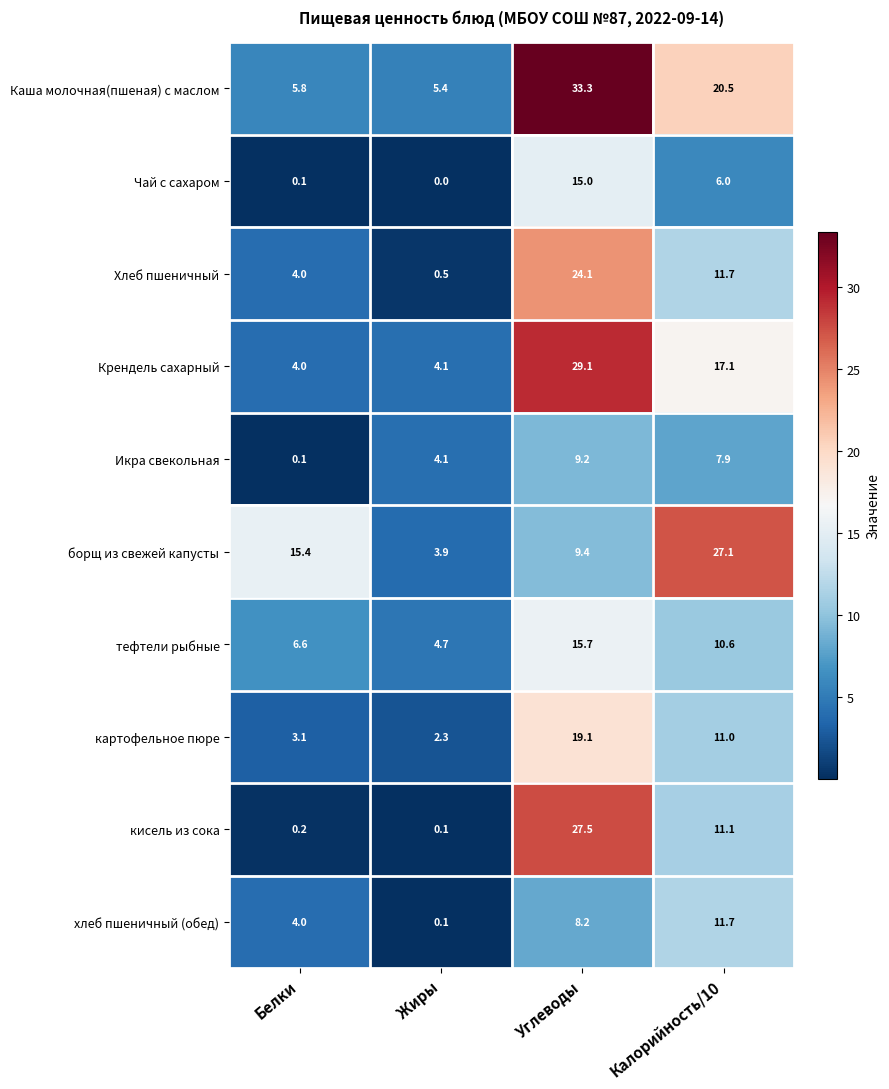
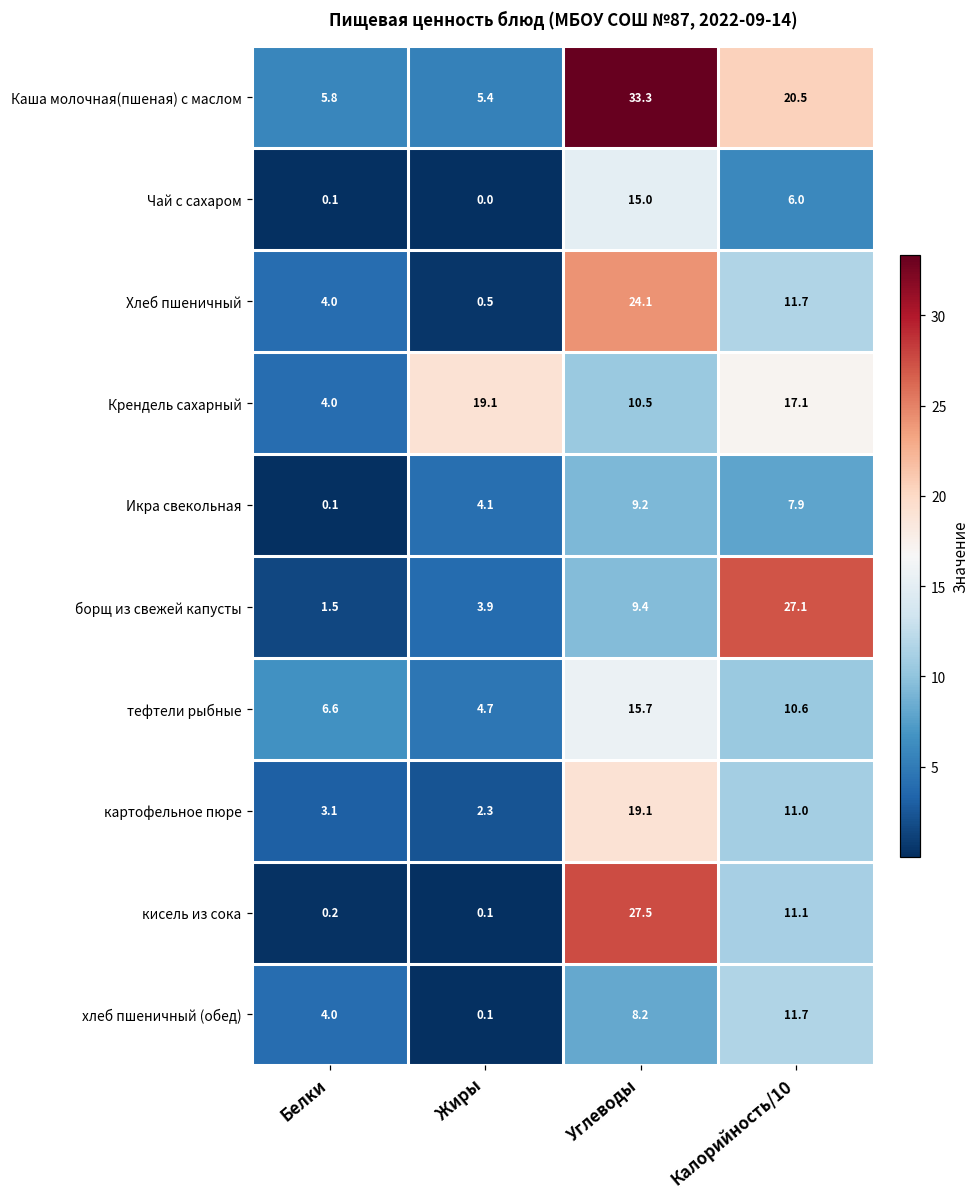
  {
    "Каша молочная(пшеная) с маслом": {
      "Белки": 5.8,
      "Жиры": 5.4,
      "Углеводы": 33.3,
      "Калорийность/10": 20.5
    },
    "Чай с сахаром": {
      "Белки": 0.1,
      "Жиры": 0.0,
      "Углеводы": 15.0,
      "Калорийность/10": 6.0
    },
    "Хлеб пшеничный": {
      "Белки": 4.0,
      "Жиры": 0.5,
      "Углеводы": 24.1,
      "Калорийность/10": 11.7
    },
    "Крендель сахарный": {
      "Белки": 4.0,
-     "Жиры": 4.1,
-     "Углеводы": 29.1,
+     "Жиры": 19.1,
+     "Углеводы": 10.5,
      "Калорийность/10": 17.1
    },
    "Икра свекольная": {
      "Белки": 0.1,
      "Жиры": 4.1,
      "Углеводы": 9.2,
      "Калорийность/10": 7.9
    },
    "борщ из свежей капусты": {
-     "Белки": 15.4,
+     "Белки": 1.5,
      "Жиры": 3.9,
      "Углеводы": 9.4,
      "Калорийность/10": 27.1
    },
    "тефтели рыбные": {
      "Белки": 6.6,
      "Жиры": 4.7,
      "Углеводы": 15.7,
      "Калорийность/10": 10.6
    },
    "картофельное пюре": {
      "Белки": 3.1,
      "Жиры": 2.3,
      "Углеводы": 19.1,
      "Калорийность/10": 11.0
    },
    "кисель из сока": {
      "Белки": 0.2,
      "Жиры": 0.1,
      "Углеводы": 27.5,
      "Калорийность/10": 11.1
    },
    "хлеб пшеничный (обед)": {
      "Белки": 4.0,
      "Жиры": 0.1,
      "Углеводы": 8.2,
      "Калорийность/10": 11.7
    }
  }
